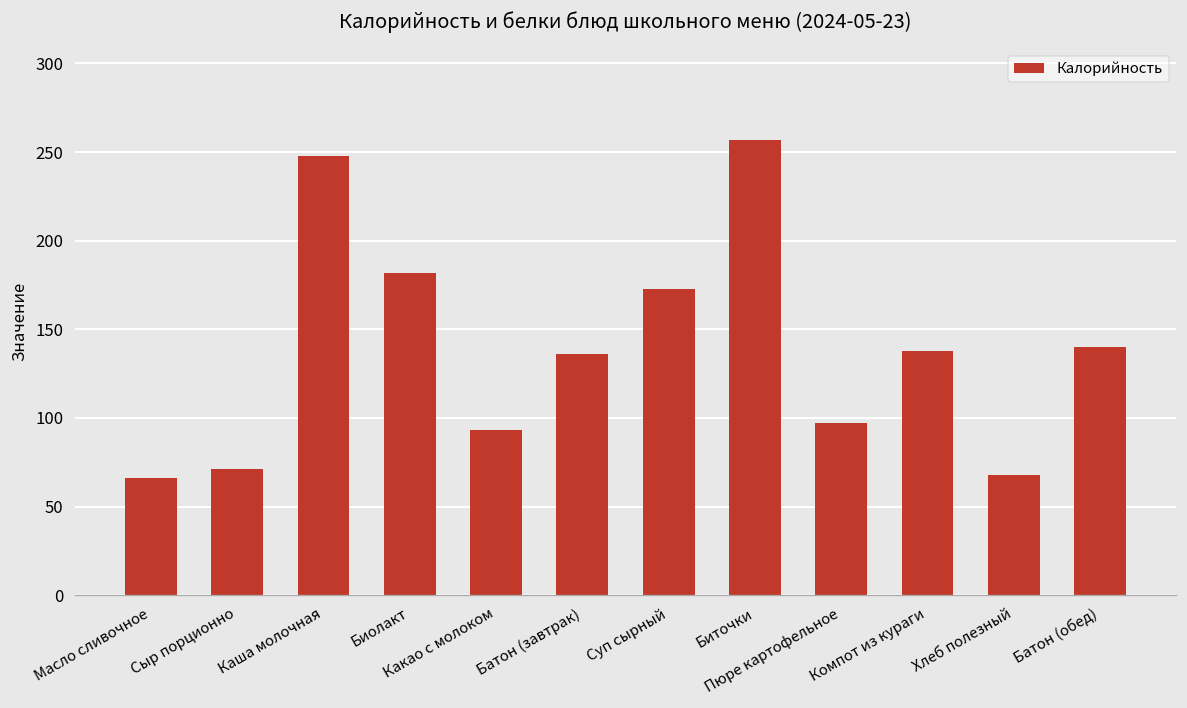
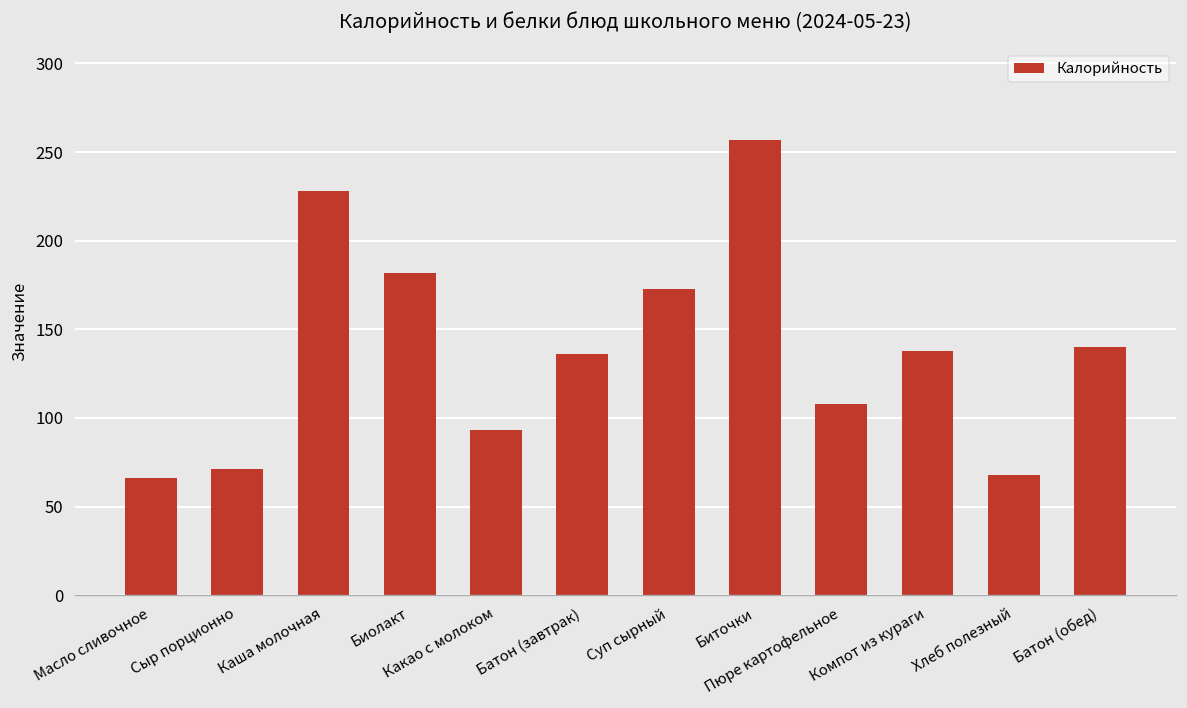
  {
    "Масло сливочное": 66,
    "Сыр порционно": 71,
-   "Каша молочная": 248,
+   "Каша молочная": 228,
    "Биолакт": 182,
    "Какао с молоком": 93,
    "Батон (завтрак)": 136,
    "Суп сырный": 173,
    "Биточки": 257,
-   "Пюре картофельное": 97,
+   "Пюре картофельное": 108,
    "Компот из кураги": 138,
    "Хлеб полезный": 68,
    "Батон (обед)": 140
  }
